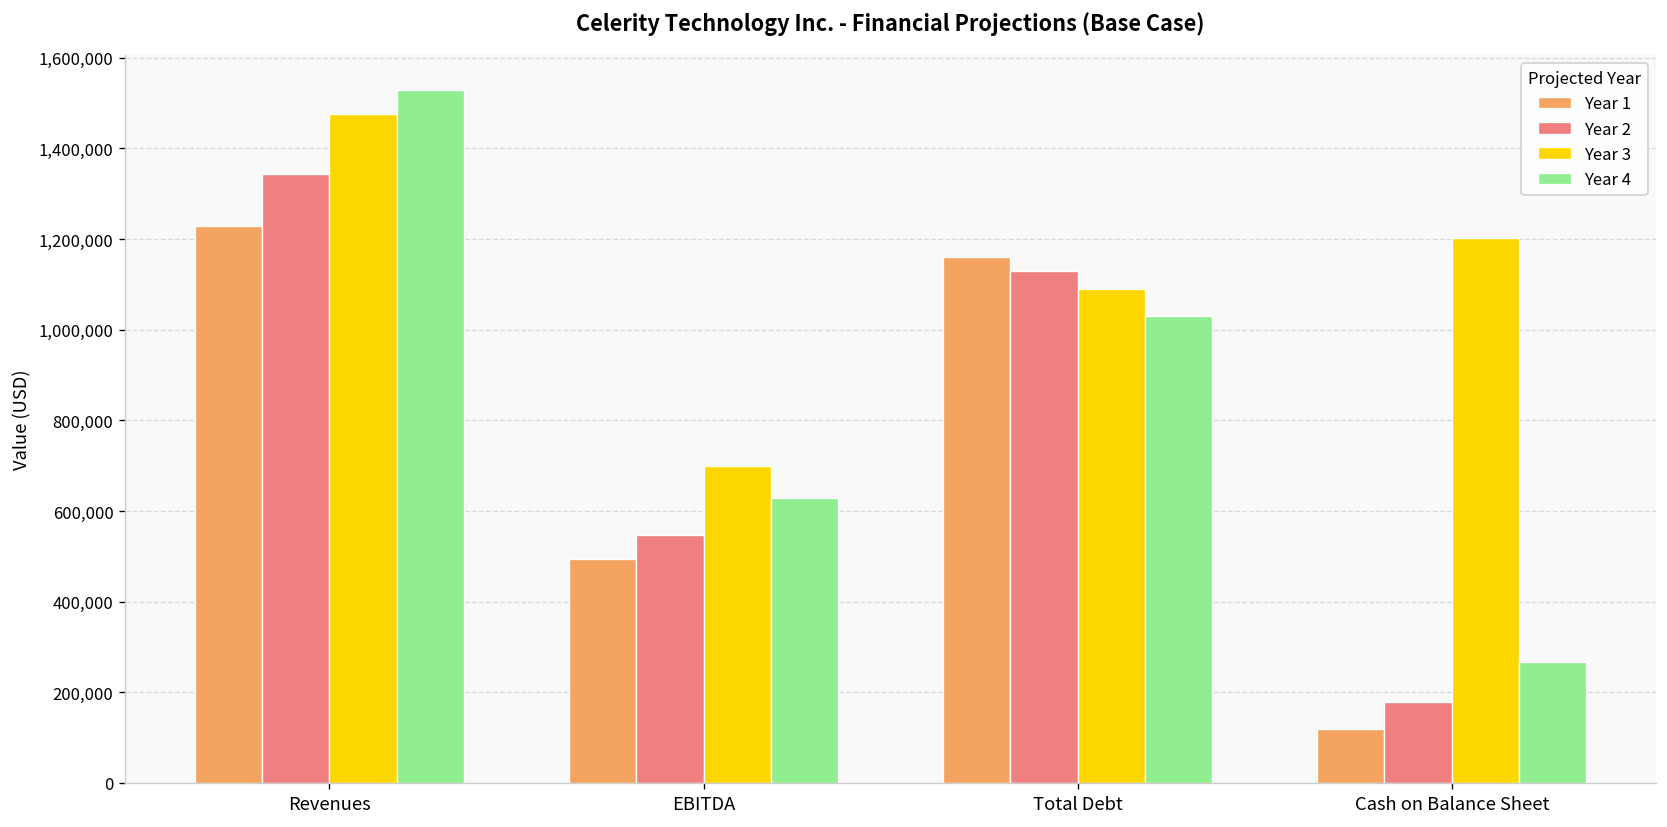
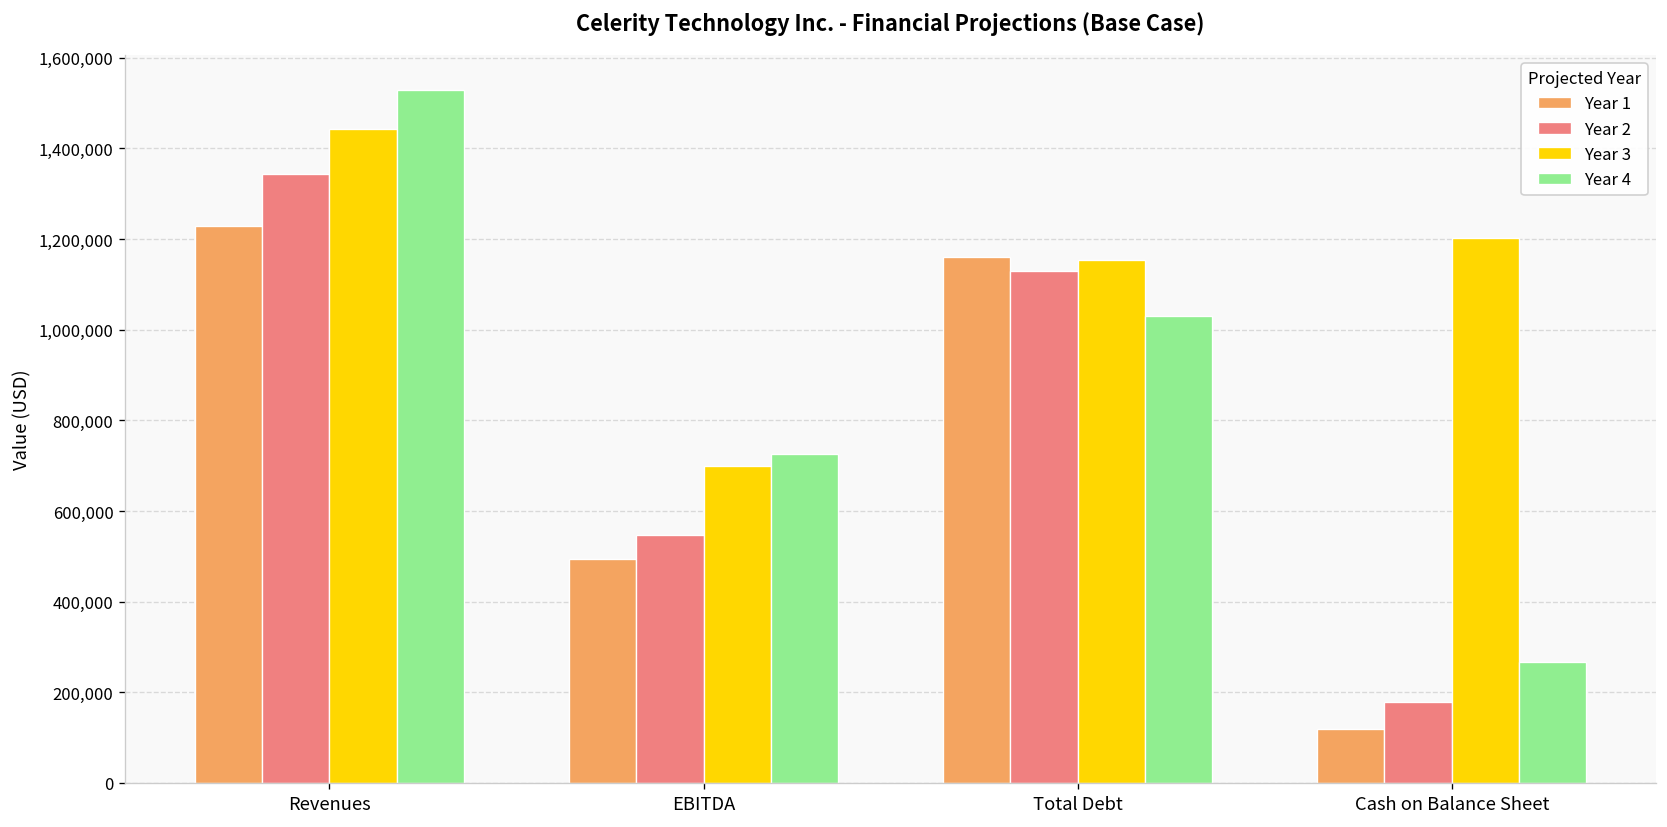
  {
    "Year 3": {
-     "Revenues": "1,480,000",
+     "Revenues": "1,440,000",
      "EBITDA": "700,000",
-     "Total Debt": "1,090,000",
+     "Total Debt": "1,150,000",
      "Cash on Balance Sheet": "1,200,000"
    },
    "Year 4": {
      "Revenues": "1,530,000",
-     "EBITDA": "630,000",
+     "EBITDA": "730,000",
      "Total Debt": "1,030,000",
      "Cash on Balance Sheet": "270,000"
    }
  }
